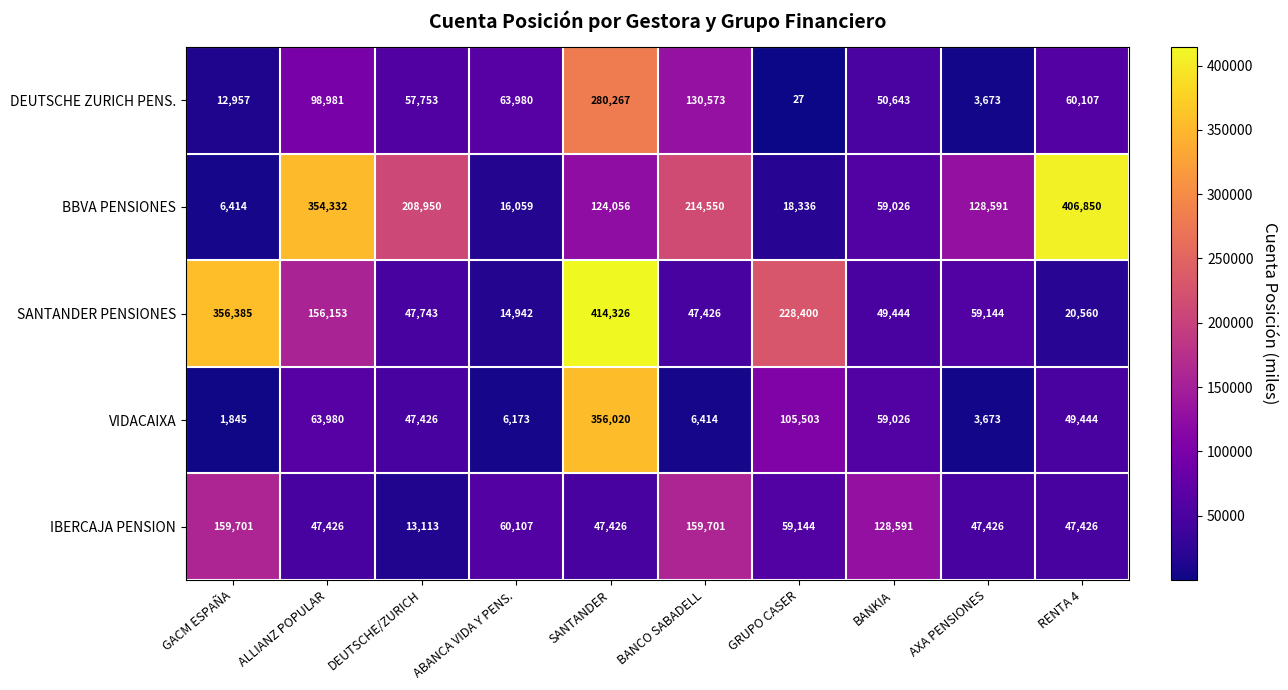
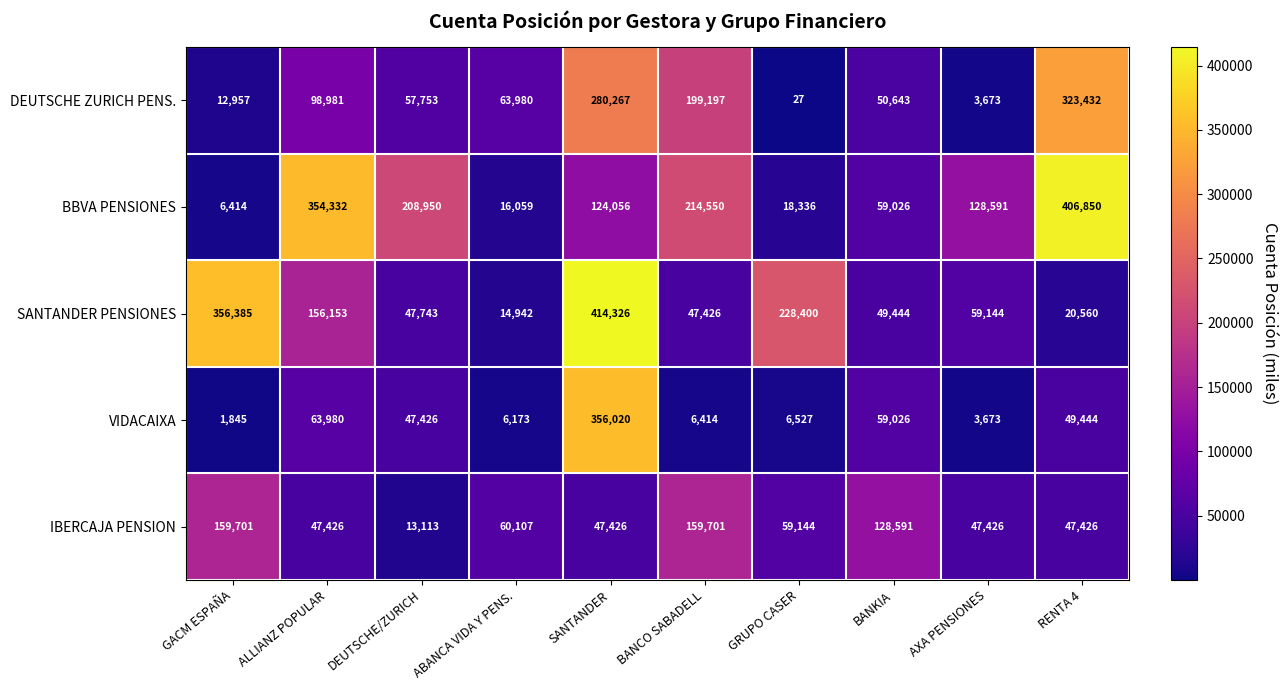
  {
    "DEUTSCHE ZURICH PENS.": {
      "GACM ESPAÑA": "12,957",
      "ALLIANZ POPULAR": "98,981",
      "DEUTSCHE/ZURICH": "57,753",
      "ABANCA VIDA Y PENS.": "63,980",
      "SANTANDER": "280,267",
-     "BANCO SABADELL": "130,573",
+     "BANCO SABADELL": "199,197",
      "GRUPO CASER": "27",
      "BANKIA": "50,643",
      "AXA PENSIONES": "3,673",
-     "RENTA 4": "60,107"
+     "RENTA 4": "323,432"
    },
    "BBVA PENSIONES": {
      "GACM ESPAÑA": "6,414",
      "ALLIANZ POPULAR": "354,332",
      "DEUTSCHE/ZURICH": "208,950",
      "ABANCA VIDA Y PENS.": "16,059",
      "SANTANDER": "124,056",
      "BANCO SABADELL": "214,550",
      "GRUPO CASER": "18,336",
      "BANKIA": "59,026",
      "AXA PENSIONES": "128,591",
      "RENTA 4": "406,850"
    },
    "SANTANDER PENSIONES": {
      "GACM ESPAÑA": "356,385",
      "ALLIANZ POPULAR": "156,153",
      "DEUTSCHE/ZURICH": "47,743",
      "ABANCA VIDA Y PENS.": "14,942",
      "SANTANDER": "414,326",
      "BANCO SABADELL": "47,426",
      "GRUPO CASER": "228,400",
      "BANKIA": "49,444",
      "AXA PENSIONES": "59,144",
      "RENTA 4": "20,560"
    },
    "VIDACAIXA": {
      "GACM ESPAÑA": "1,845",
      "ALLIANZ POPULAR": "63,980",
      "DEUTSCHE/ZURICH": "47,426",
      "ABANCA VIDA Y PENS.": "6,173",
      "SANTANDER": "356,020",
      "BANCO SABADELL": "6,414",
-     "GRUPO CASER": "105,503",
+     "GRUPO CASER": "6,527",
      "BANKIA": "59,026",
      "AXA PENSIONES": "3,673",
      "RENTA 4": "49,444"
    },
    "IBERCAJA PENSION": {
      "GACM ESPAÑA": "159,701",
      "ALLIANZ POPULAR": "47,426",
      "DEUTSCHE/ZURICH": "13,113",
      "ABANCA VIDA Y PENS.": "60,107",
      "SANTANDER": "47,426",
      "BANCO SABADELL": "159,701",
      "GRUPO CASER": "59,144",
      "BANKIA": "128,591",
      "AXA PENSIONES": "47,426",
      "RENTA 4": "47,426"
    }
  }
